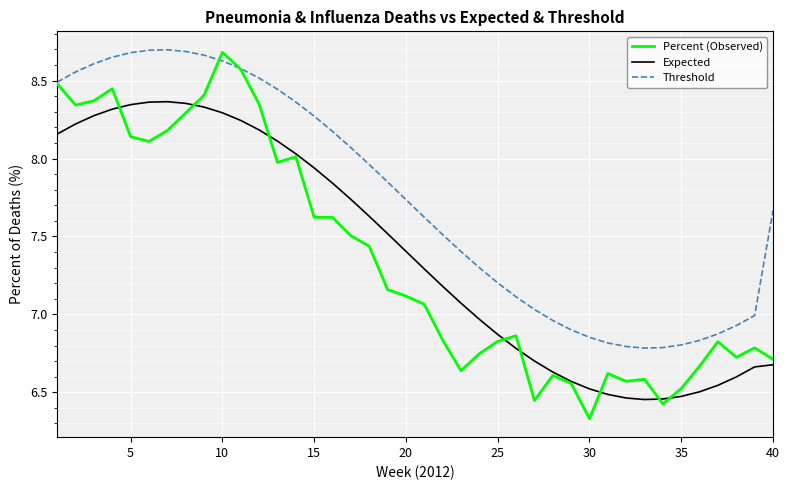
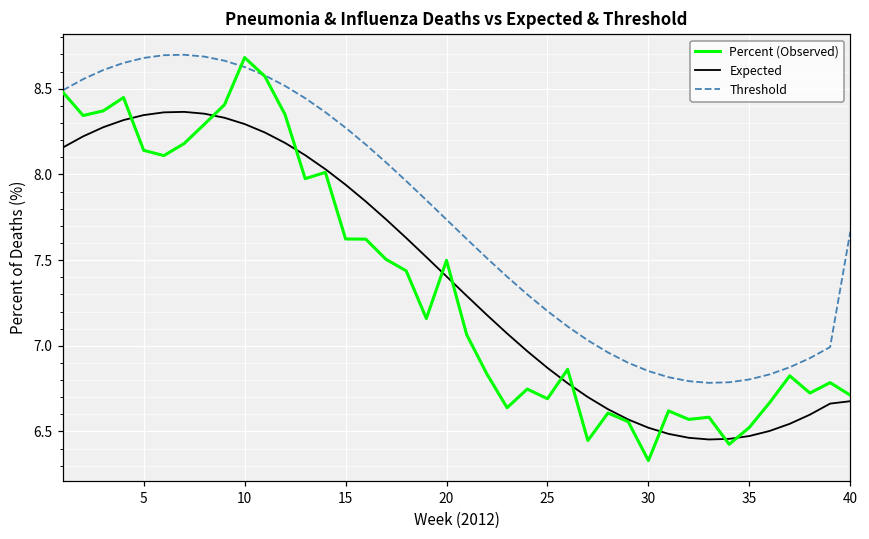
  {
    "Percent (Observed)": {
      "5": 8.14,
      "10": 8.68,
      "15": 7.62,
-     "20": 7.12,
-     "25": 6.83,
+     "20": 7.50,
+     "25": 6.69,
      "30": 6.33,
      "35": 6.52,
      "40": 6.71
    },
    "Expected": {
      "5": 8.35,
      "10": 8.29,
      "15": 7.94,
      "20": 7.40,
      "25": 6.87,
      "30": 6.52,
      "35": 6.47,
      "40": 6.68
    },
    "Threshold": {
      "5": 8.68,
      "10": 8.63,
      "15": 8.27,
      "20": 7.74,
      "25": 7.20,
      "30": 6.85,
      "35": 6.80,
      "40": 7.67
    }
  }
